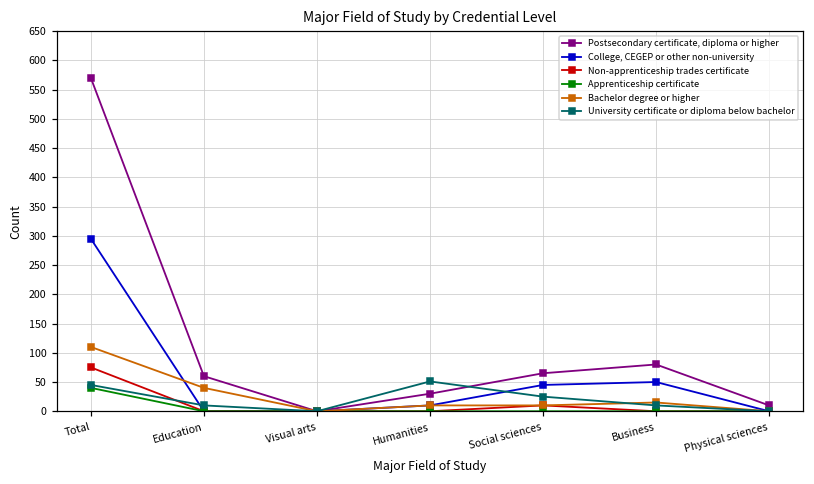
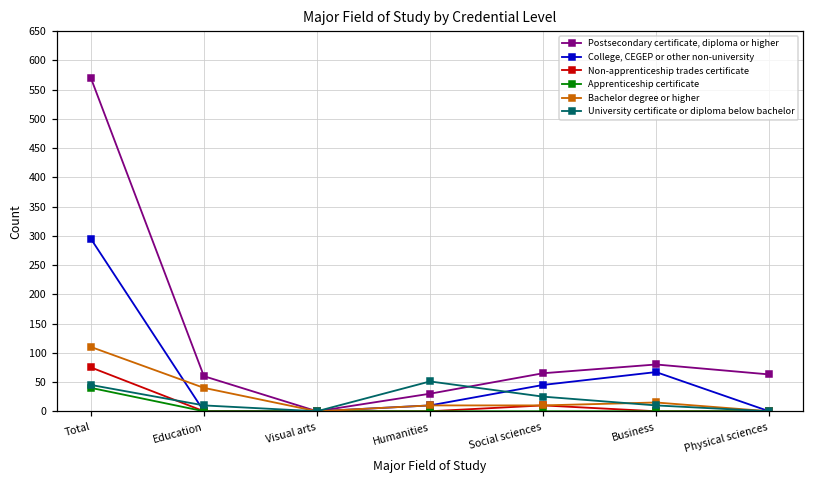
  {
    "Postsecondary certificate, diploma or higher": {
      "Total": 570,
      "Education": 60,
      "Humanities": 30,
      "Social sciences": 70,
      "Business": 80,
-     "Physical sciences": 10
+     "Physical sciences": 60
    },
    "College, CEGEP or other non-university": {
      "Total": 300,
      "Social sciences": 50,
-     "Business": 50
+     "Business": 70
    },
    "Non-apprenticeship trades certificate": {
      "Total": 80
    },
    "Apprenticeship certificate": {
      "Total": 40,
      "Social sciences": 0
    },
    "Bachelor degree or higher": {
      "Total": 110,
      "Education": 40,
      "Business": 20
    },
    "University certificate or diploma below bachelor": {
      "Total": 50,
      "Education": 10,
      "Humanities": 50,
      "Social sciences": 30,
      "Business": 10
    }
  }
